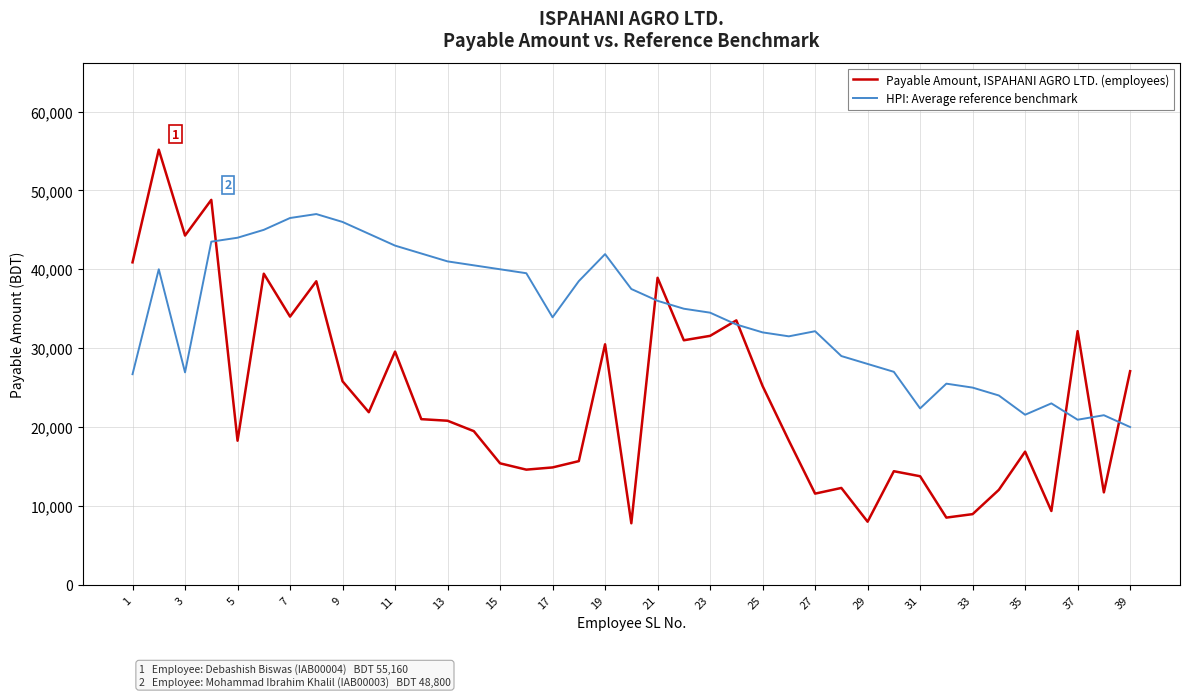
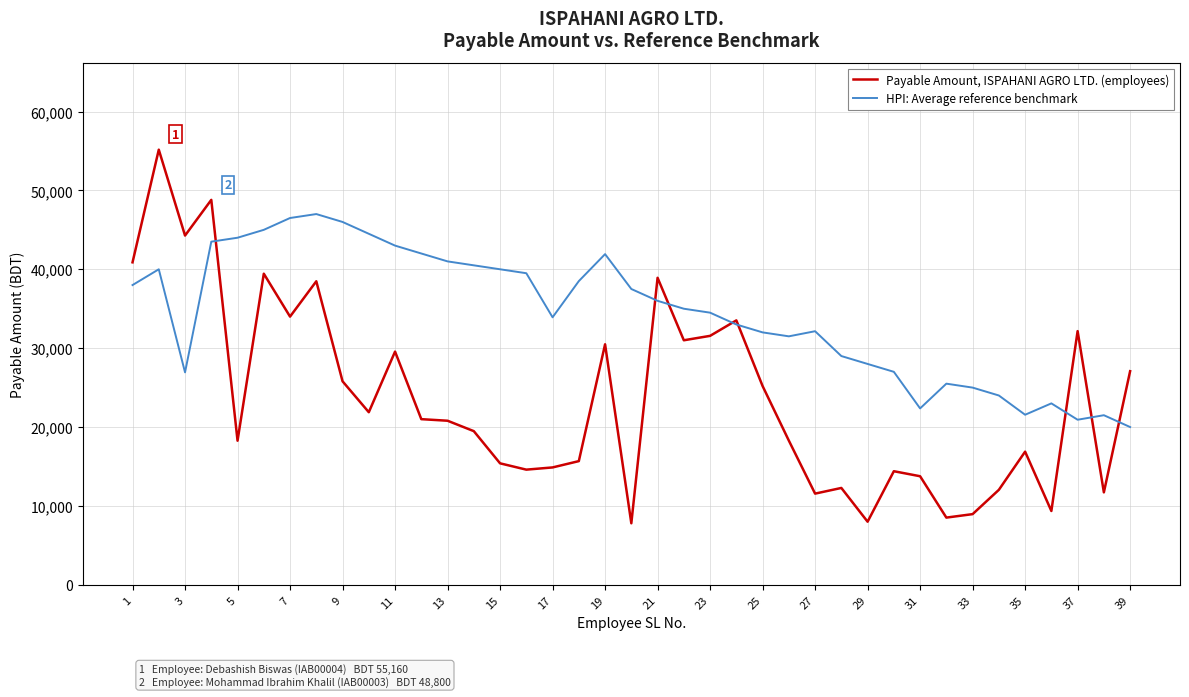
  {
    "Payable Amount, ISPAHANI AGRO LTD. (employees)": {
      "1": "41,000",
      "3": "44,000",
      "5": "18,000",
      "7": "34,000",
      "9": "26,000",
      "11": "30,000",
      "13": "21,000",
      "15": "15,000",
      "17": "15,000",
      "19": "30,000",
      "21": "39,000",
      "23": "32,000",
      "25": "25,000",
      "27": "12,000",
      "29": "8,000",
      "31": "14,000",
      "33": "9,000",
      "35": "17,000",
      "37": "32,000",
      "39": "27,000"
    },
    "HPI: Average reference benchmark": {
-     "1": "27,000",
+     "1": "38,000",
      "3": "27,000",
      "5": "44,000",
      "7": "47,000",
      "9": "46,000",
      "11": "43,000",
      "13": "41,000",
      "15": "40,000",
      "17": "34,000",
      "19": "42,000",
      "21": "36,000",
      "23": "35,000",
      "25": "32,000",
      "27": "32,000",
      "29": "28,000",
      "31": "22,000",
      "33": "25,000",
      "35": "22,000",
      "37": "21,000",
      "39": "20,000"
    }
  }
